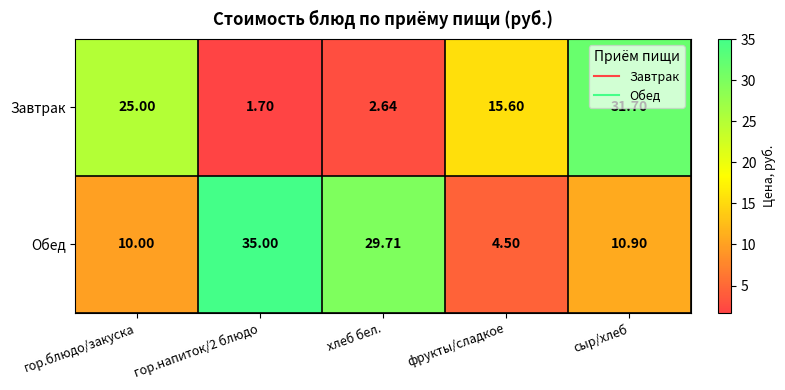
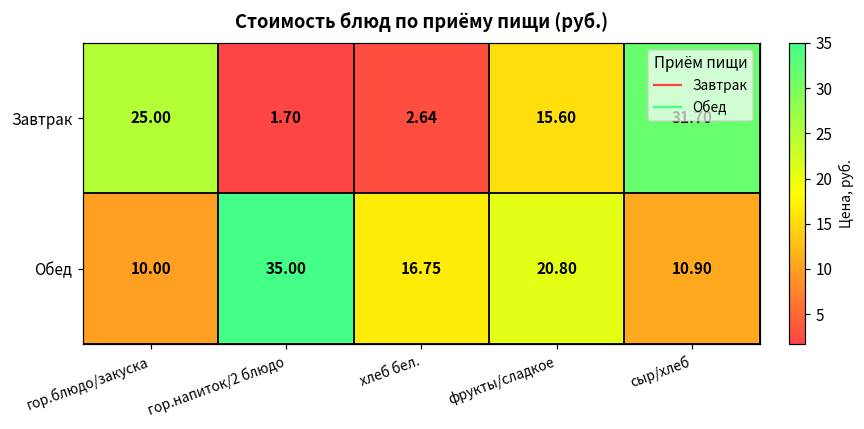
  {
    "Завтрак": {
      "гор.блюдо/закуска": 25.00,
      "гор.напиток/2 блюдо": 1.70,
      "хлеб бел.": 2.64,
      "фрукты/сладкое": 15.60
    },
    "Обед": {
      "гор.блюдо/закуска": 10.00,
      "гор.напиток/2 блюдо": 35.00,
-     "хлеб бел.": 29.71,
-     "фрукты/сладкое": 4.50,
+     "хлеб бел.": 16.75,
+     "фрукты/сладкое": 20.80,
      "сыр/хлеб": 10.90
    }
  }
